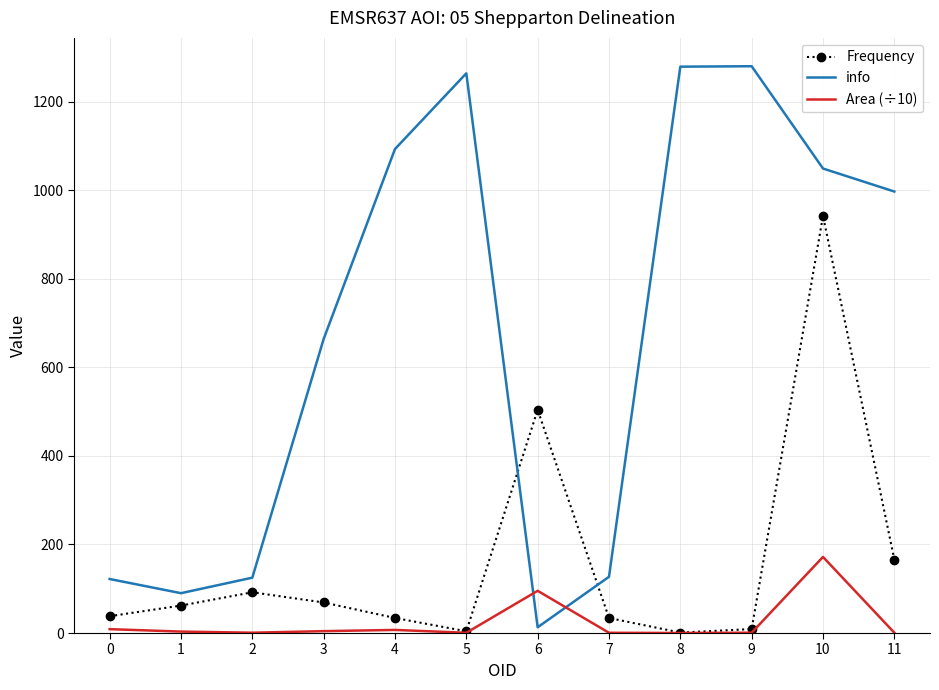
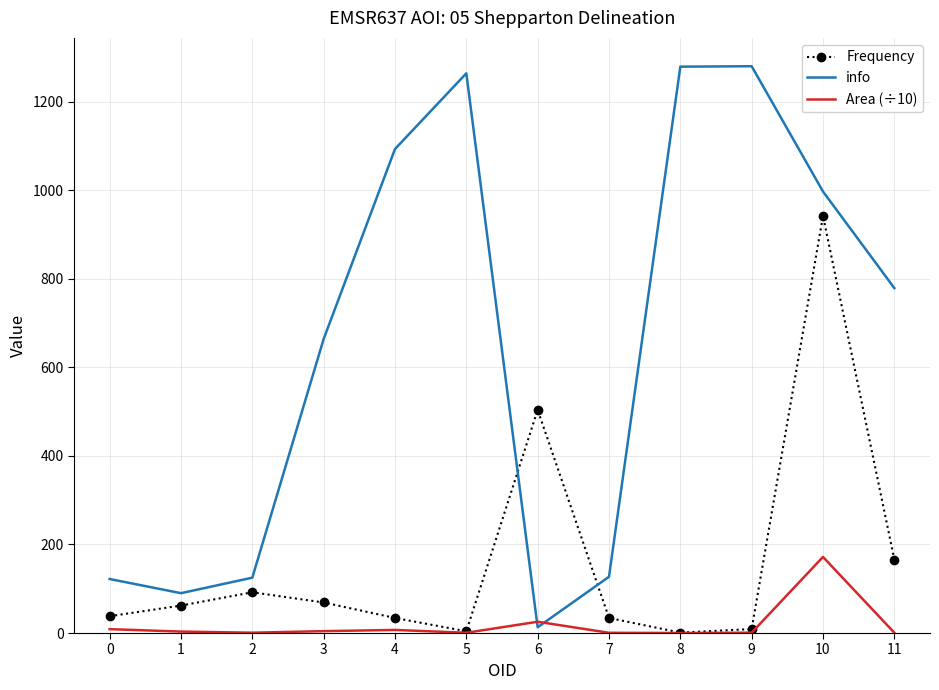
  {
    "Frequency": {
      "0": 40,
      "1": 60,
      "2": 90,
      "3": 70,
      "4": 30,
      "6": 500,
      "7": 30,
      "9": 10,
      "10": 940,
      "11": 170
    },
    "info": {
      "0": 120,
      "1": 90,
      "2": 130,
      "3": 660,
      "4": 1090,
      "5": 1260,
      "6": 10,
      "7": 130,
      "8": 1280,
      "9": 1280,
-     "10": 1050,
-     "11": 1000
+     "10": 1000,
+     "11": 780
    },
    "Area (÷10)": {
      "0": 10,
      "1": 0,
      "2": 0,
      "3": 0,
      "4": 10,
-     "6": 100,
+     "6": 30,
      "7": 0,
      "9": 0,
      "10": 170,
      "11": 0
    }
  }
